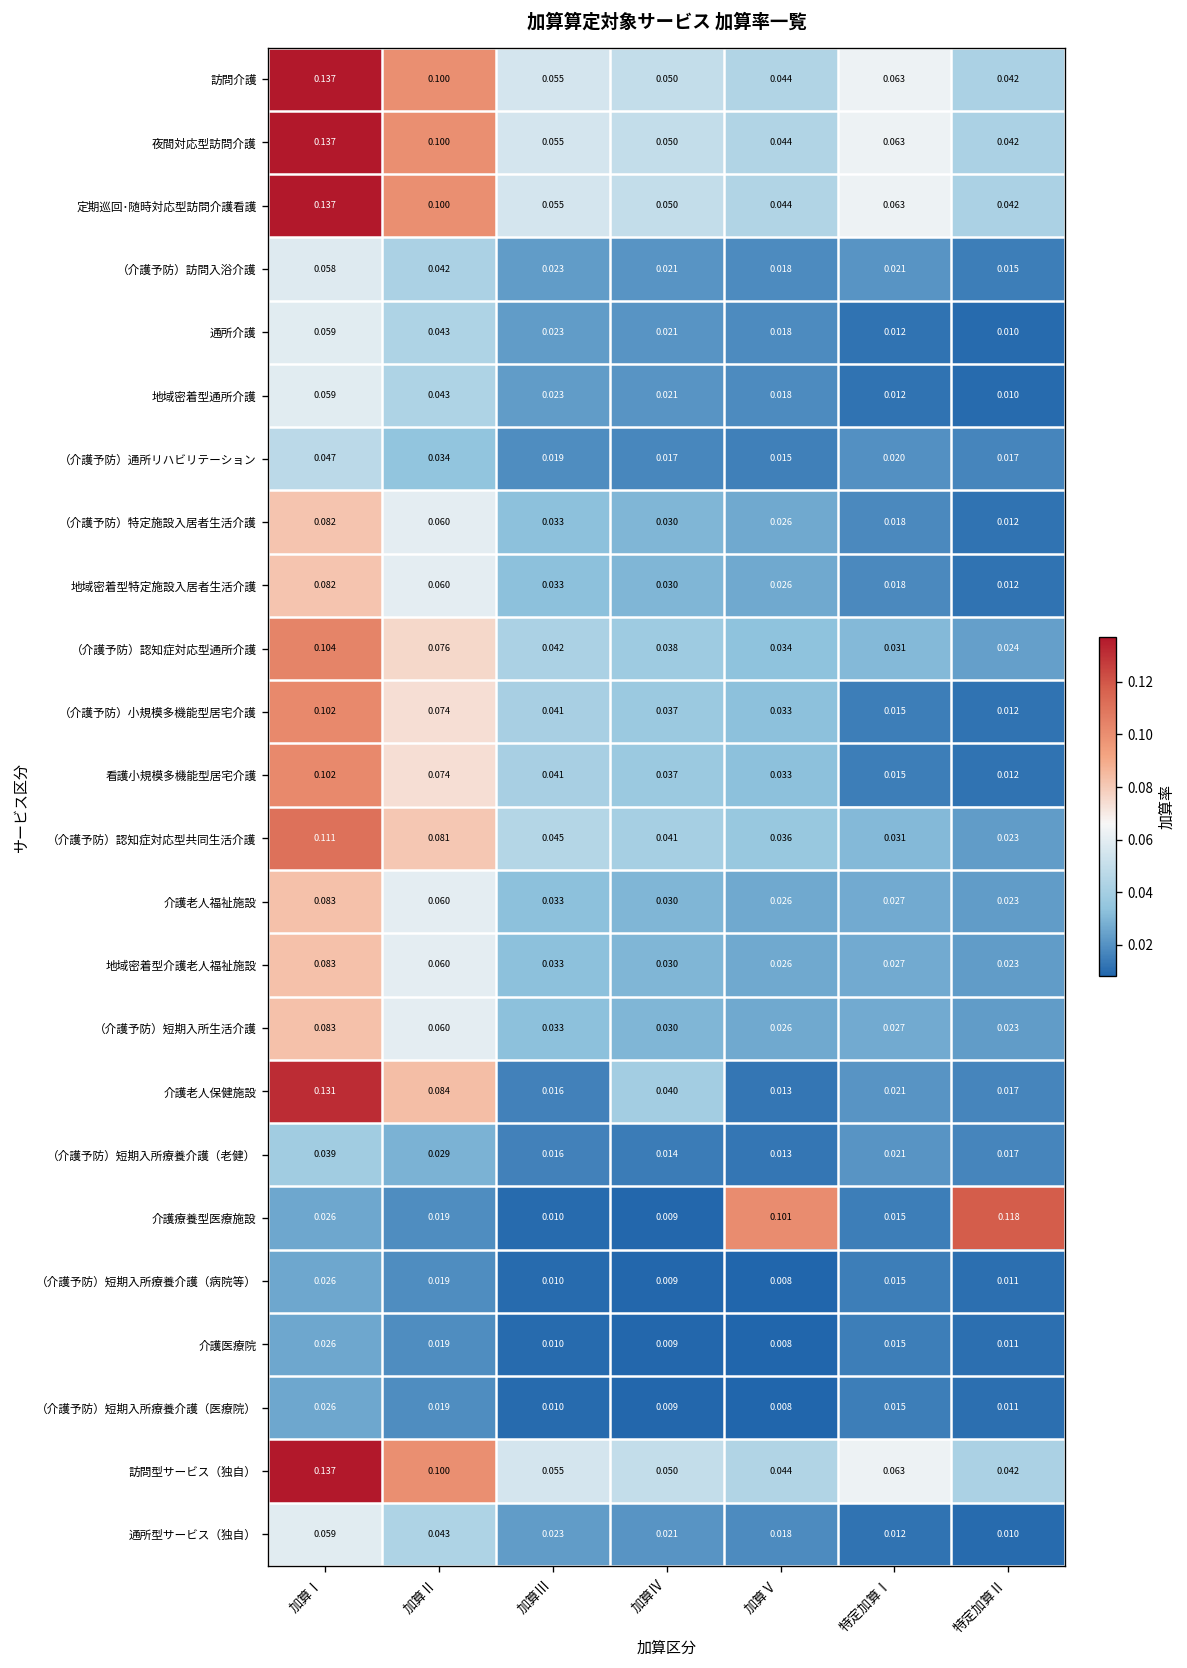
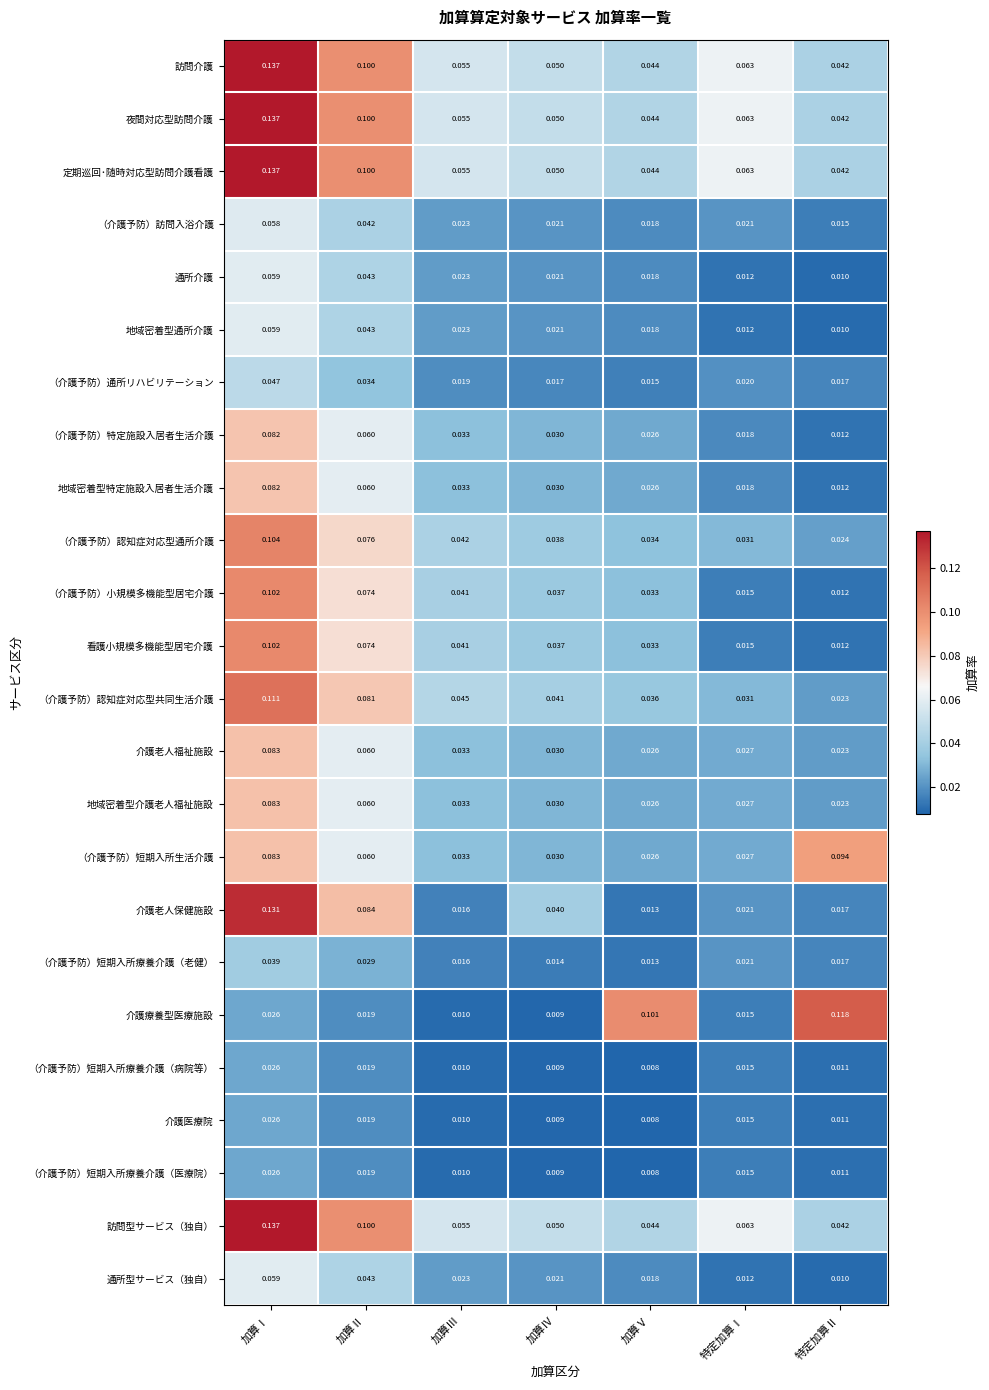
  {
    "訪問介護": {
      "加算Ⅰ": 0.137,
      "加算Ⅱ": 0.100,
      "加算Ⅲ": 0.055,
      "加算Ⅳ": 0.050,
      "加算Ⅴ": 0.044,
      "特定加算Ⅰ": 0.063,
      "特定加算Ⅱ": 0.042
    },
    "夜間対応型訪問介護": {
      "加算Ⅰ": 0.137,
      "加算Ⅱ": 0.100,
      "加算Ⅲ": 0.055,
      "加算Ⅳ": 0.050,
      "加算Ⅴ": 0.044,
      "特定加算Ⅰ": 0.063,
      "特定加算Ⅱ": 0.042
    },
    "定期巡回･随時対応型訪問介護看護": {
      "加算Ⅰ": 0.137,
      "加算Ⅱ": 0.100,
      "加算Ⅲ": 0.055,
      "加算Ⅳ": 0.050,
      "加算Ⅴ": 0.044,
      "特定加算Ⅰ": 0.063,
      "特定加算Ⅱ": 0.042
    },
    "（介護予防）訪問入浴介護": {
      "加算Ⅰ": 0.058,
      "加算Ⅱ": 0.042,
      "加算Ⅲ": 0.023,
      "加算Ⅳ": 0.021,
      "加算Ⅴ": 0.018,
      "特定加算Ⅰ": 0.021,
      "特定加算Ⅱ": 0.015
    },
    "通所介護": {
      "加算Ⅰ": 0.059,
      "加算Ⅱ": 0.043,
      "加算Ⅲ": 0.023,
      "加算Ⅳ": 0.021,
      "加算Ⅴ": 0.018,
      "特定加算Ⅰ": 0.012,
      "特定加算Ⅱ": 0.010
    },
    "地域密着型通所介護": {
      "加算Ⅰ": 0.059,
      "加算Ⅱ": 0.043,
      "加算Ⅲ": 0.023,
      "加算Ⅳ": 0.021,
      "加算Ⅴ": 0.018,
      "特定加算Ⅰ": 0.012,
      "特定加算Ⅱ": 0.010
    },
    "（介護予防）通所リハビリテーション": {
      "加算Ⅰ": 0.047,
      "加算Ⅱ": 0.034,
      "加算Ⅲ": 0.019,
      "加算Ⅳ": 0.017,
      "加算Ⅴ": 0.015,
      "特定加算Ⅰ": 0.020,
      "特定加算Ⅱ": 0.017
    },
    "（介護予防）特定施設入居者生活介護": {
      "加算Ⅰ": 0.082,
      "加算Ⅱ": 0.060,
      "加算Ⅲ": 0.033,
      "加算Ⅳ": 0.030,
      "加算Ⅴ": 0.026,
      "特定加算Ⅰ": 0.018,
      "特定加算Ⅱ": 0.012
    },
    "地域密着型特定施設入居者生活介護": {
      "加算Ⅰ": 0.082,
      "加算Ⅱ": 0.060,
      "加算Ⅲ": 0.033,
      "加算Ⅳ": 0.030,
      "加算Ⅴ": 0.026,
      "特定加算Ⅰ": 0.018,
      "特定加算Ⅱ": 0.012
    },
    "（介護予防）認知症対応型通所介護": {
      "加算Ⅰ": 0.104,
      "加算Ⅱ": 0.076,
      "加算Ⅲ": 0.042,
      "加算Ⅳ": 0.038,
      "加算Ⅴ": 0.034,
      "特定加算Ⅰ": 0.031,
      "特定加算Ⅱ": 0.024
    },
    "（介護予防）小規模多機能型居宅介護": {
      "加算Ⅰ": 0.102,
      "加算Ⅱ": 0.074,
      "加算Ⅲ": 0.041,
      "加算Ⅳ": 0.037,
      "加算Ⅴ": 0.033,
      "特定加算Ⅰ": 0.015,
      "特定加算Ⅱ": 0.012
    },
    "看護小規模多機能型居宅介護": {
      "加算Ⅰ": 0.102,
      "加算Ⅱ": 0.074,
      "加算Ⅲ": 0.041,
      "加算Ⅳ": 0.037,
      "加算Ⅴ": 0.033,
      "特定加算Ⅰ": 0.015,
      "特定加算Ⅱ": 0.012
    },
    "（介護予防）認知症対応型共同生活介護": {
      "加算Ⅰ": 0.111,
      "加算Ⅱ": 0.081,
      "加算Ⅲ": 0.045,
      "加算Ⅳ": 0.041,
      "加算Ⅴ": 0.036,
      "特定加算Ⅰ": 0.031,
      "特定加算Ⅱ": 0.023
    },
    "介護老人福祉施設": {
      "加算Ⅰ": 0.083,
      "加算Ⅱ": 0.060,
      "加算Ⅲ": 0.033,
      "加算Ⅳ": 0.030,
      "加算Ⅴ": 0.026,
      "特定加算Ⅰ": 0.027,
      "特定加算Ⅱ": 0.023
    },
    "地域密着型介護老人福祉施設": {
      "加算Ⅰ": 0.083,
      "加算Ⅱ": 0.060,
      "加算Ⅲ": 0.033,
      "加算Ⅳ": 0.030,
      "加算Ⅴ": 0.026,
      "特定加算Ⅰ": 0.027,
      "特定加算Ⅱ": 0.023
    },
    "（介護予防）短期入所生活介護": {
      "加算Ⅰ": 0.083,
      "加算Ⅱ": 0.060,
      "加算Ⅲ": 0.033,
      "加算Ⅳ": 0.030,
      "加算Ⅴ": 0.026,
      "特定加算Ⅰ": 0.027,
-     "特定加算Ⅱ": 0.023
+     "特定加算Ⅱ": 0.094
    },
    "介護老人保健施設": {
      "加算Ⅰ": 0.131,
      "加算Ⅱ": 0.084,
      "加算Ⅲ": 0.016,
      "加算Ⅳ": 0.040,
      "加算Ⅴ": 0.013,
      "特定加算Ⅰ": 0.021,
      "特定加算Ⅱ": 0.017
    },
    "（介護予防）短期入所療養介護（老健）": {
      "加算Ⅰ": 0.039,
      "加算Ⅱ": 0.029,
      "加算Ⅲ": 0.016,
      "加算Ⅳ": 0.014,
      "加算Ⅴ": 0.013,
      "特定加算Ⅰ": 0.021,
      "特定加算Ⅱ": 0.017
    },
    "介護療養型医療施設": {
      "加算Ⅰ": 0.026,
      "加算Ⅱ": 0.019,
      "加算Ⅲ": 0.010,
      "加算Ⅳ": 0.009,
      "加算Ⅴ": 0.101,
      "特定加算Ⅰ": 0.015,
      "特定加算Ⅱ": 0.118
    },
    "（介護予防）短期入所療養介護（病院等）": {
      "加算Ⅰ": 0.026,
      "加算Ⅱ": 0.019,
      "加算Ⅲ": 0.010,
      "加算Ⅳ": 0.009,
      "加算Ⅴ": 0.008,
      "特定加算Ⅰ": 0.015,
      "特定加算Ⅱ": 0.011
    },
    "介護医療院": {
      "加算Ⅰ": 0.026,
      "加算Ⅱ": 0.019,
      "加算Ⅲ": 0.010,
      "加算Ⅳ": 0.009,
      "加算Ⅴ": 0.008,
      "特定加算Ⅰ": 0.015,
      "特定加算Ⅱ": 0.011
    },
    "（介護予防）短期入所療養介護（医療院）": {
      "加算Ⅰ": 0.026,
      "加算Ⅱ": 0.019,
      "加算Ⅲ": 0.010,
      "加算Ⅳ": 0.009,
      "加算Ⅴ": 0.008,
      "特定加算Ⅰ": 0.015,
      "特定加算Ⅱ": 0.011
    },
    "訪問型サービス（独自）": {
      "加算Ⅰ": 0.137,
      "加算Ⅱ": 0.100,
      "加算Ⅲ": 0.055,
      "加算Ⅳ": 0.050,
      "加算Ⅴ": 0.044,
      "特定加算Ⅰ": 0.063,
      "特定加算Ⅱ": 0.042
    },
    "通所型サービス（独自）": {
      "加算Ⅰ": 0.059,
      "加算Ⅱ": 0.043,
      "加算Ⅲ": 0.023,
      "加算Ⅳ": 0.021,
      "加算Ⅴ": 0.018,
      "特定加算Ⅰ": 0.012,
      "特定加算Ⅱ": 0.010
    }
  }
